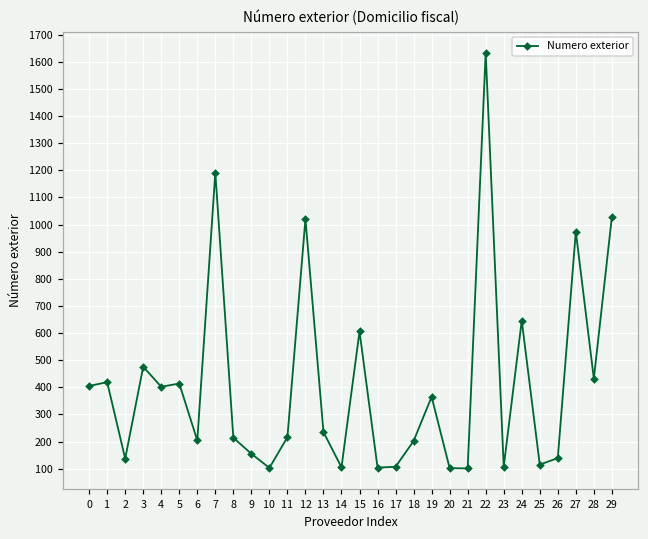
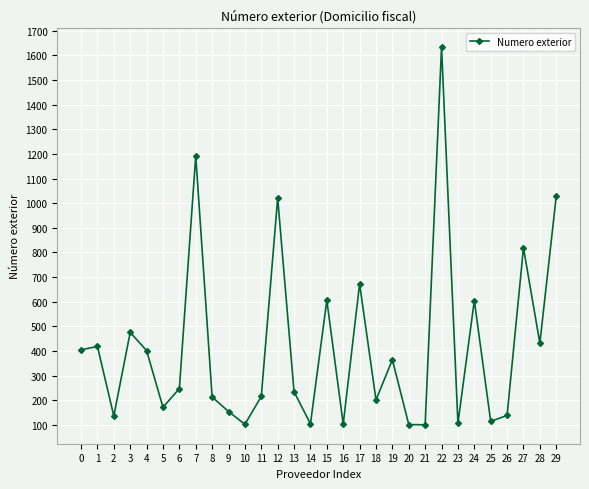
  {
    "0": 410,
    "1": 420,
    "2": 140,
    "3": 480,
    "4": 400,
-   "5": 410,
-   "6": 200,
+   "5": 170,
+   "6": 250,
    "7": 1190,
    "8": 210,
    "9": 160,
    "10": 100,
    "11": 220,
    "12": 1020,
    "13": 240,
    "14": 110,
    "15": 610,
    "16": 100,
-   "17": 110,
+   "17": 670,
    "18": 200,
    "19": 370,
    "20": 100,
    "21": 100,
    "22": 1630,
    "23": 110,
-   "24": 650,
+   "24": 610,
    "25": 120,
    "26": 140,
-   "27": 970,
+   "27": 820,
    "28": 430,
    "29": 1030
  }
